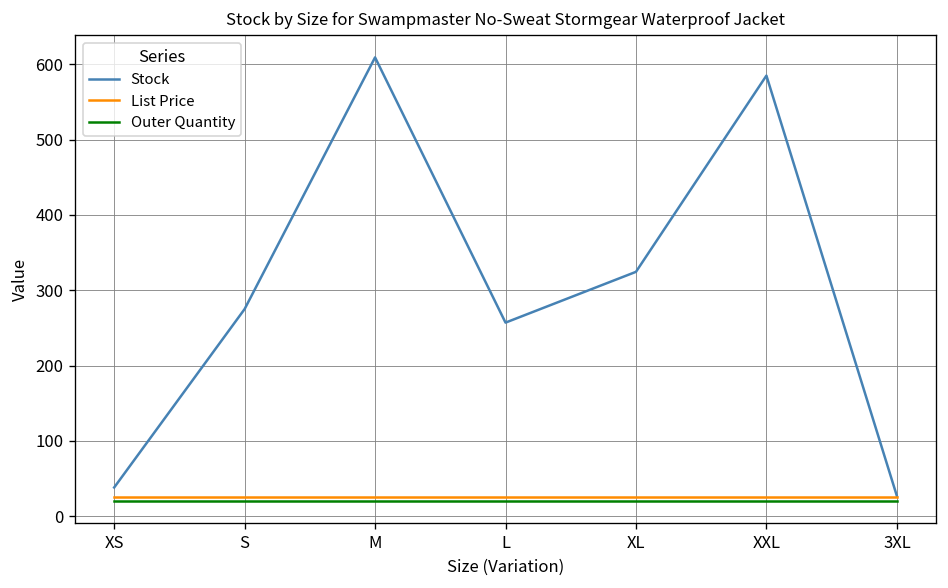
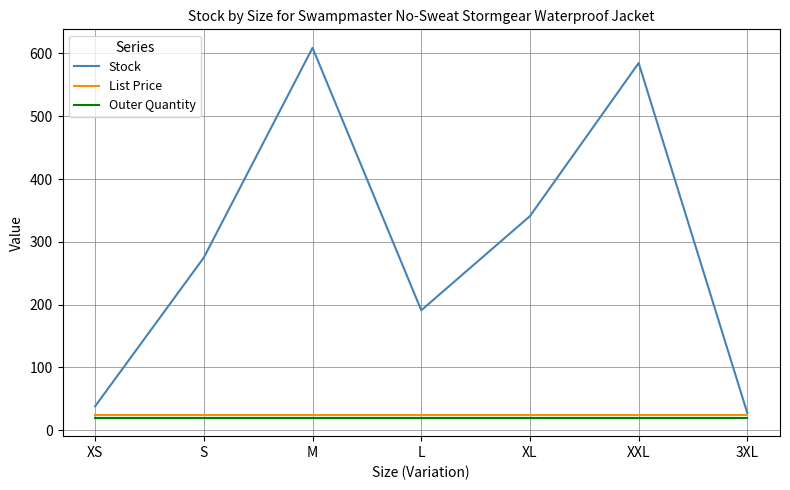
  {
    "Stock": {
      "XS": 40,
      "S": 280,
      "M": 610,
-     "L": 260,
-     "XL": 320,
+     "L": 190,
+     "XL": 340,
      "XXL": 580
    },
    "List Price": {
      "XS": 20,
      "S": 20,
      "M": 20,
      "L": 20,
      "XL": 20,
      "XXL": 20
    },
    "Outer Quantity": {
      "XS": 20,
      "S": 20,
      "M": 20,
      "L": 20,
      "XL": 20,
      "XXL": 20,
      "3XL": 20
    }
  }
